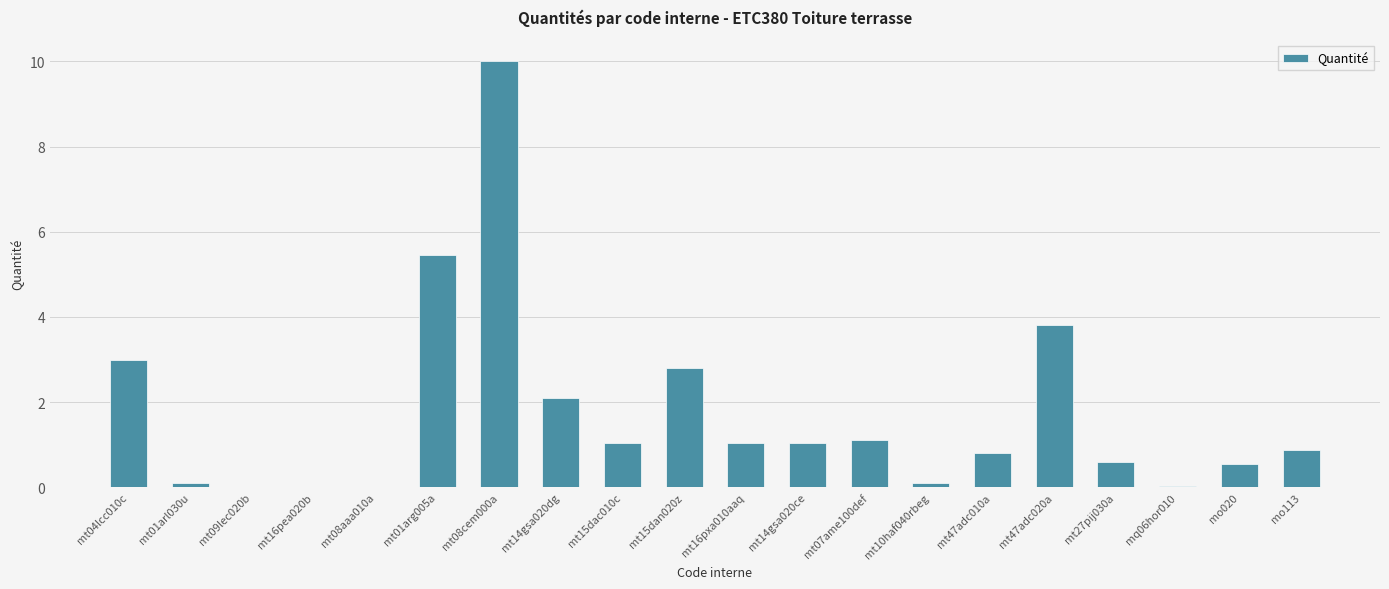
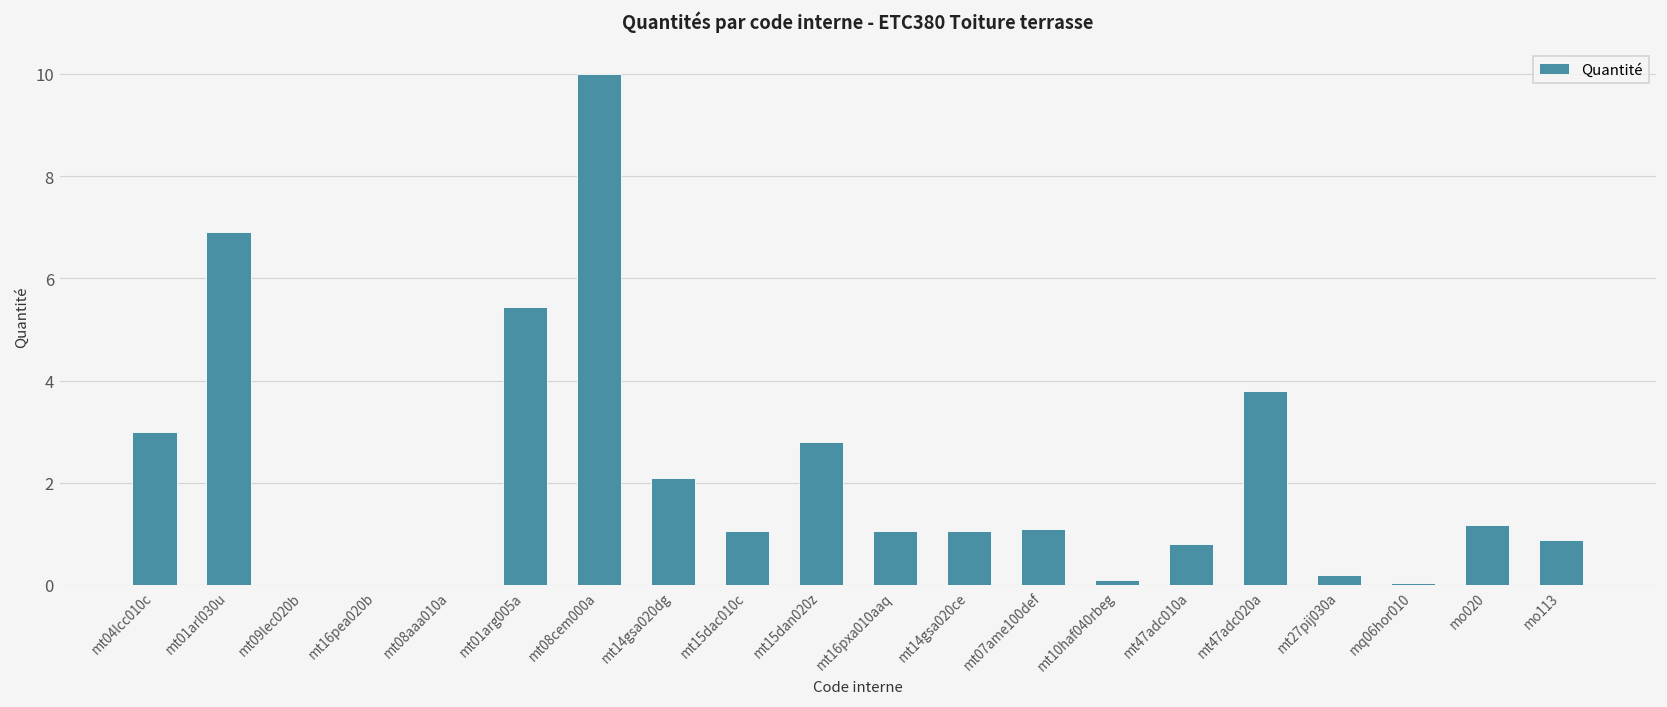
  {
    "mt04lcc010c": 3.0,
-   "mt01arl030u": 0.1,
+   "mt01arl030u": 6.9,
    "mt01arg005a": 5.4,
    "mt08cem000a": 10.0,
    "mt14gsa020dg": 2.1,
    "mt15dac010c": 1.1,
    "mt15dan020z": 2.8,
    "mt16pxa010aaq": 1.1,
    "mt14gsa020ce": 1.1,
    "mt07ame100def": 1.1,
    "mt10haf040rbeg": 0.1,
    "mt47adc010a": 0.8,
    "mt47adc020a": 3.8,
-   "mt27pij030a": 0.6,
-   "mo020": 0.5,
+   "mt27pij030a": 0.2,
+   "mo020": 1.2,
    "mo113": 0.9
  }
